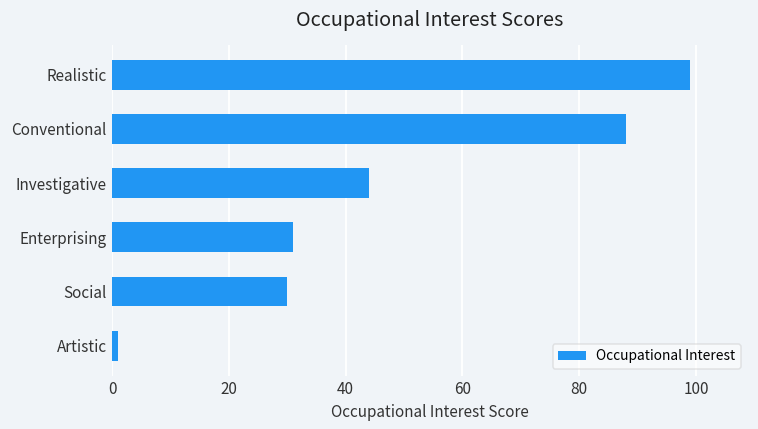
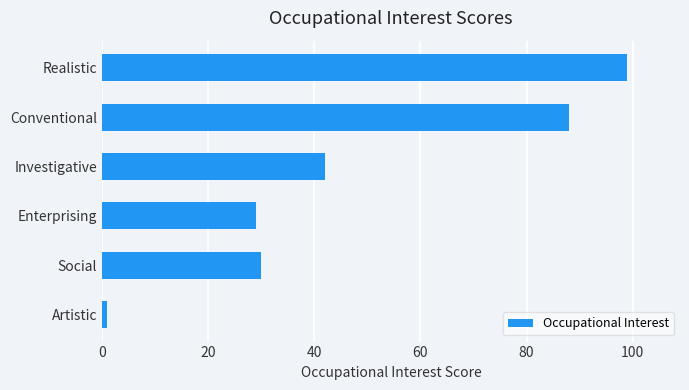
  {
    "Realistic": 99,
    "Conventional": 88,
-   "Investigative": 44,
-   "Enterprising": 31,
+   "Investigative": 42,
+   "Enterprising": 29,
    "Social": 30,
    "Artistic": 1
  }
